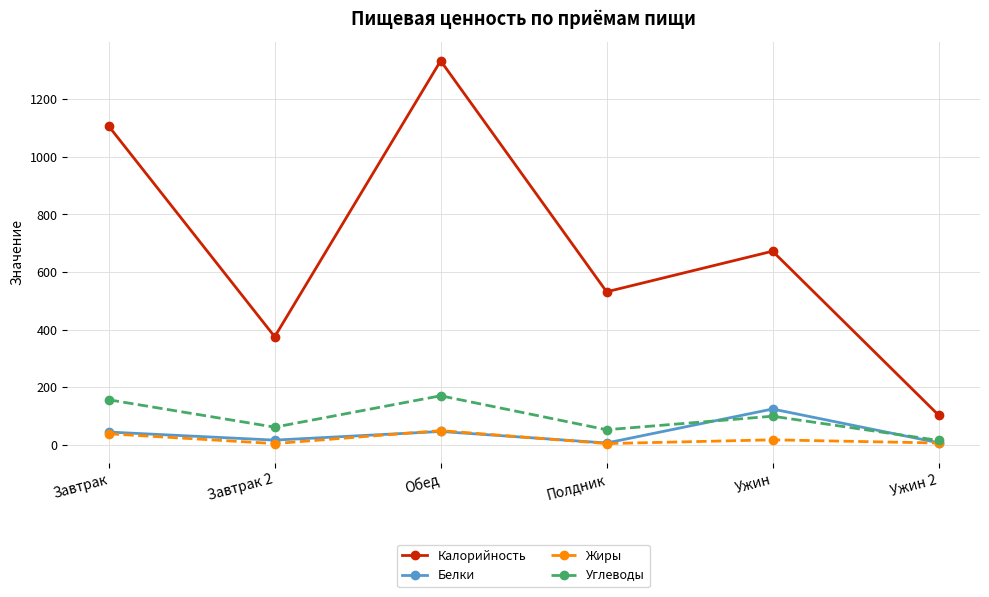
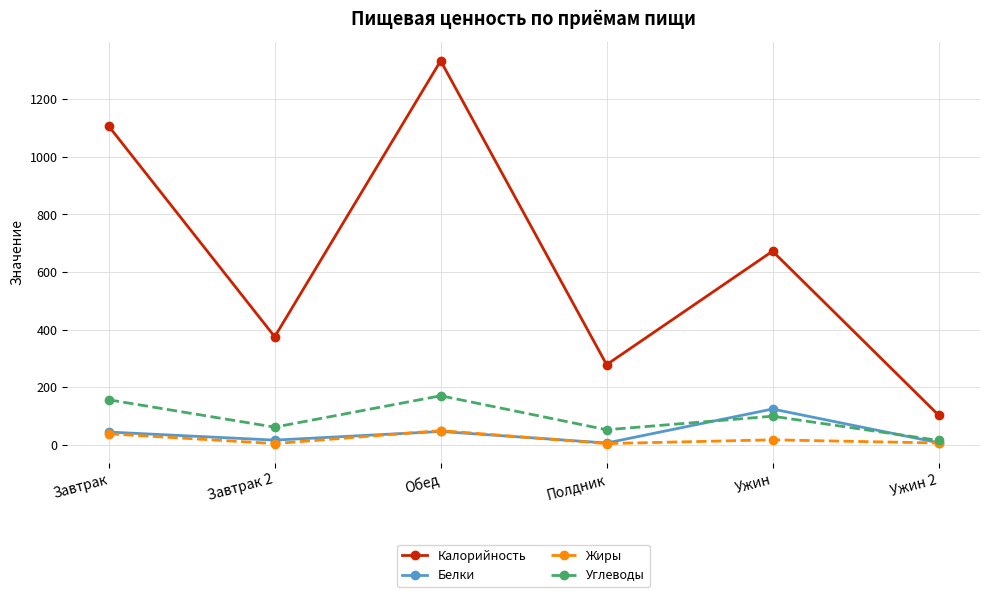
  {
    "Калорийность": {
      "Завтрак": 1110,
      "Завтрак 2": 380,
      "Обед": 1330,
-     "Полдник": 530,
+     "Полдник": 280,
      "Ужин": 670,
      "Ужин 2": 100
    },
    "Белки": {
      "Завтрак 2": 20,
      "Ужин": 120
    },
    "Жиры": {
      "Завтрак 2": 0,
      "Ужин": 20
    },
    "Углеводы": {
      "Завтрак": 160,
      "Завтрак 2": 60,
      "Обед": 170,
      "Полдник": 50,
      "Ужин": 100
    }
  }
